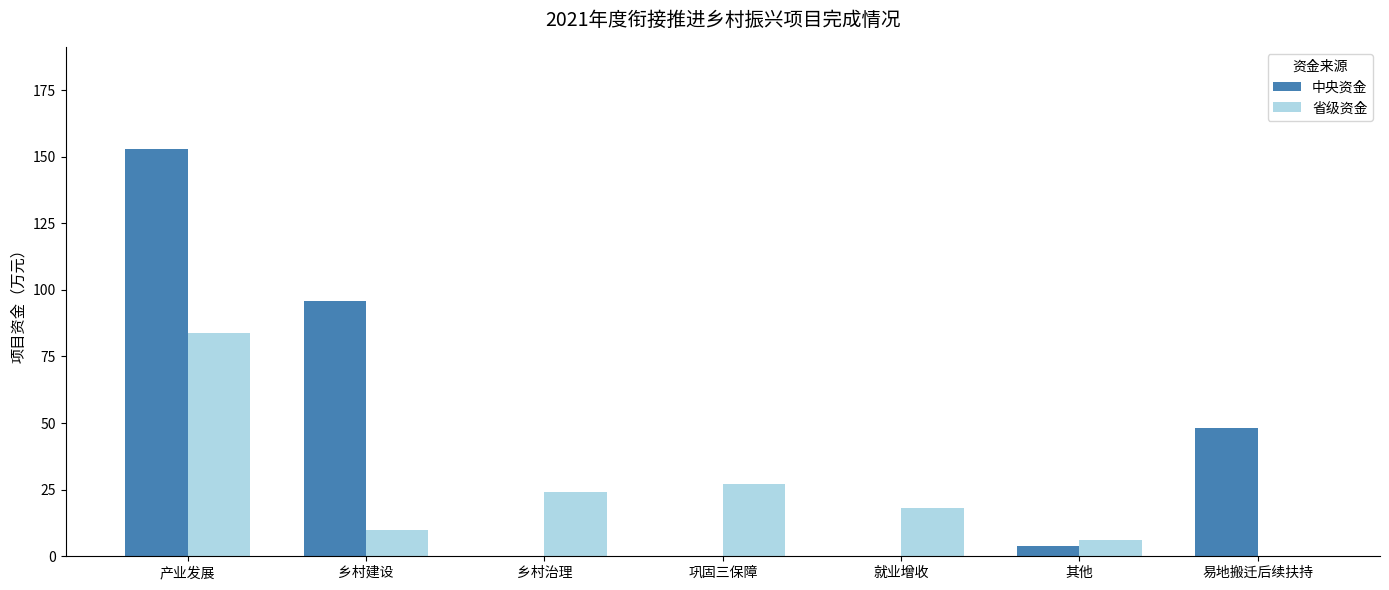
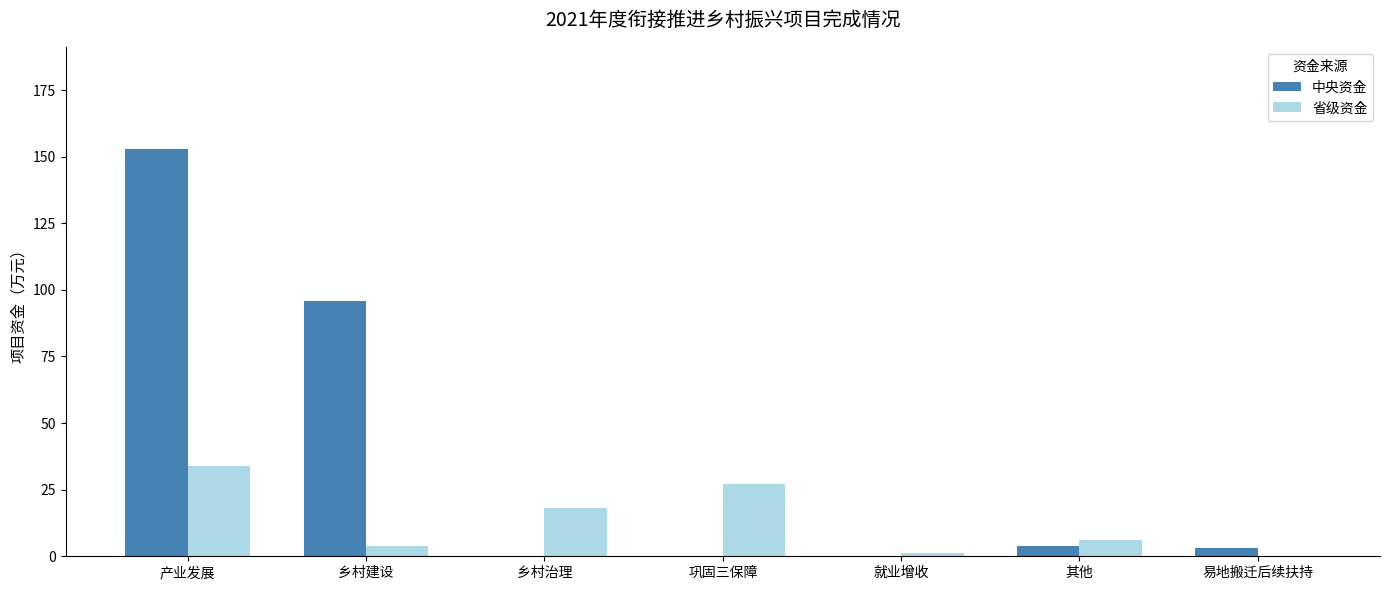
  {
    "中央资金": {
      "产业发展": 153,
      "乡村建设": 96,
      "乡村治理": 0,
      "巩固三保障": 0,
      "就业增收": 0,
      "其他": 4,
-     "易地搬迁后续扶持": 48
+     "易地搬迁后续扶持": 3
    },
    "省级资金": {
-     "产业发展": 84,
-     "乡村建设": 10,
-     "乡村治理": 24,
+     "产业发展": 34,
+     "乡村建设": 4,
+     "乡村治理": 18,
      "巩固三保障": 27,
-     "就业增收": 18,
+     "就业增收": 1,
      "其他": 6,
      "易地搬迁后续扶持": 0
    }
  }
